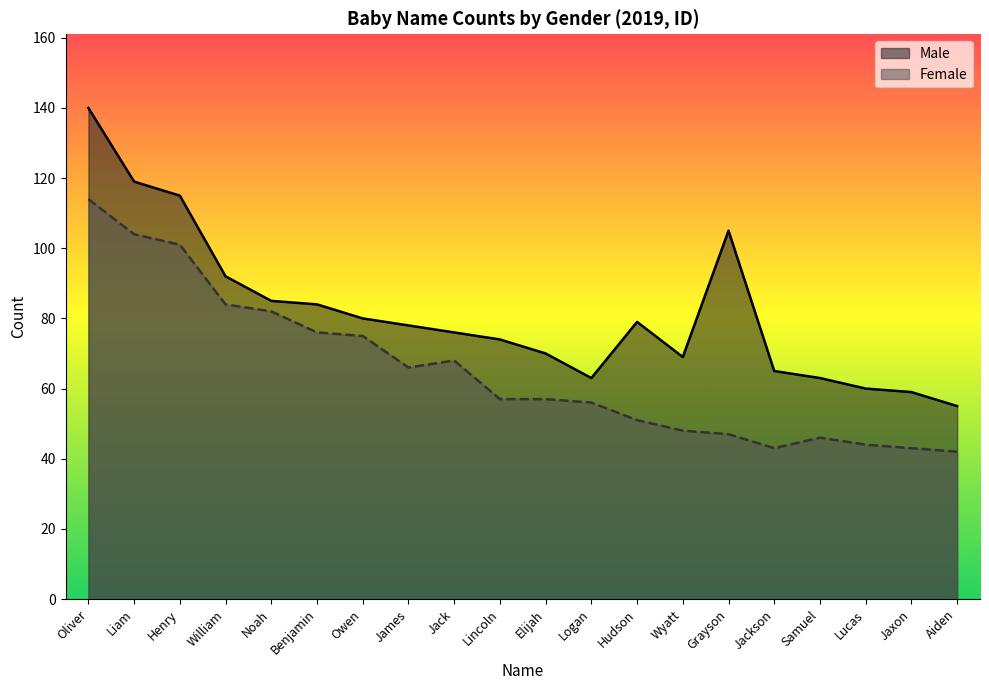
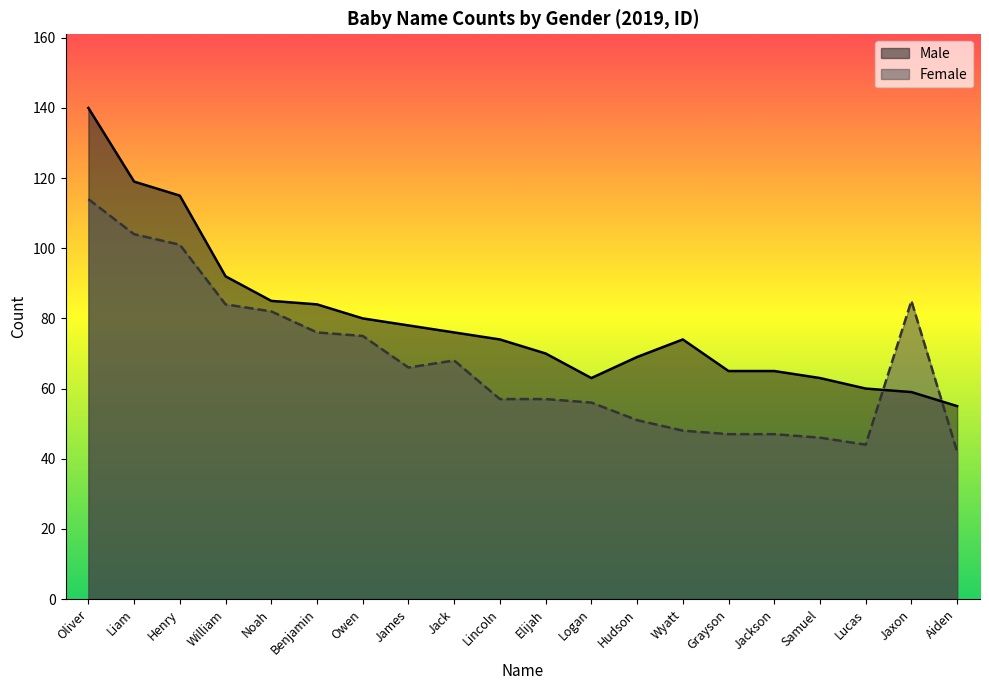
  {
    "Male": {
      "Oliver": 140,
      "Liam": 119,
      "Henry": 115,
      "William": 92,
      "Noah": 85,
      "Benjamin": 84,
      "Owen": 80,
      "James": 78,
      "Jack": 76,
      "Lincoln": 74,
      "Elijah": 70,
      "Logan": 63,
-     "Hudson": 79,
-     "Wyatt": 69,
-     "Grayson": 105,
+     "Hudson": 69,
+     "Wyatt": 74,
+     "Grayson": 65,
      "Jackson": 65,
      "Samuel": 63,
      "Lucas": 60,
      "Jaxon": 59,
      "Aiden": 55
    },
    "Female": {
      "Oliver": 114,
      "Liam": 104,
      "Henry": 101,
      "William": 84,
      "Noah": 82,
      "Benjamin": 76,
      "Owen": 75,
      "James": 66,
      "Jack": 68,
      "Lincoln": 57,
      "Elijah": 57,
      "Logan": 56,
      "Hudson": 51,
      "Wyatt": 48,
      "Grayson": 47,
-     "Jackson": 43,
+     "Jackson": 47,
      "Samuel": 46,
      "Lucas": 44,
-     "Jaxon": 43,
+     "Jaxon": 85,
      "Aiden": 42
    }
  }
